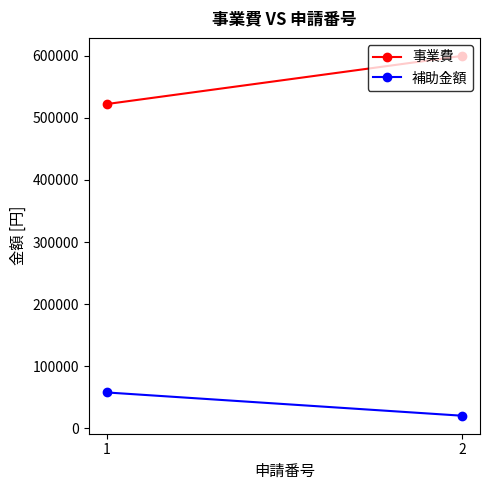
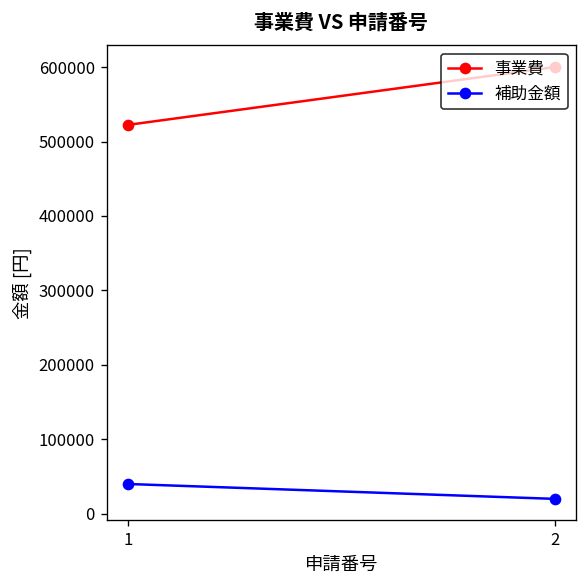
  {
    "事業費": {
      "1": 520000
    },
    "補助金額": {
-     "1": 60000,
+     "1": 40000,
      "2": 20000
    }
  }
